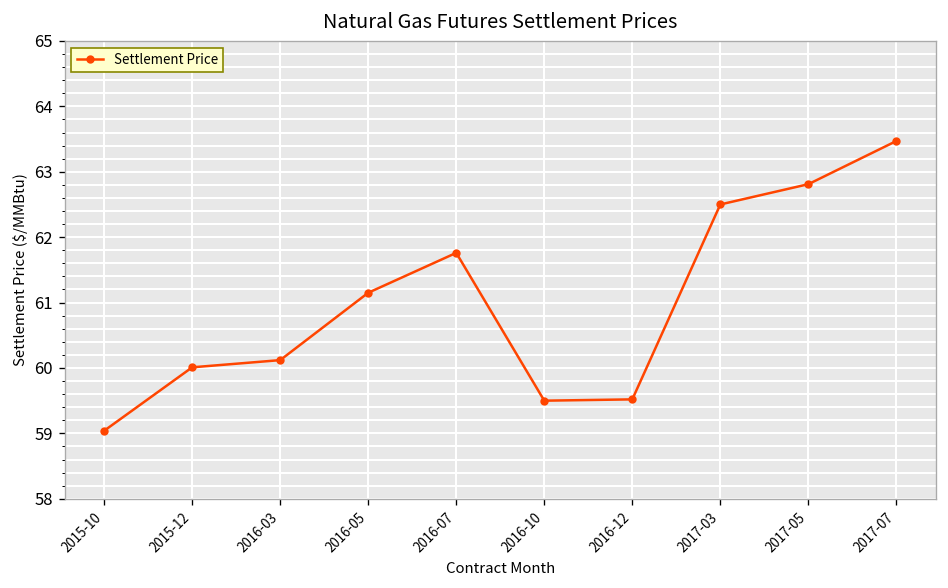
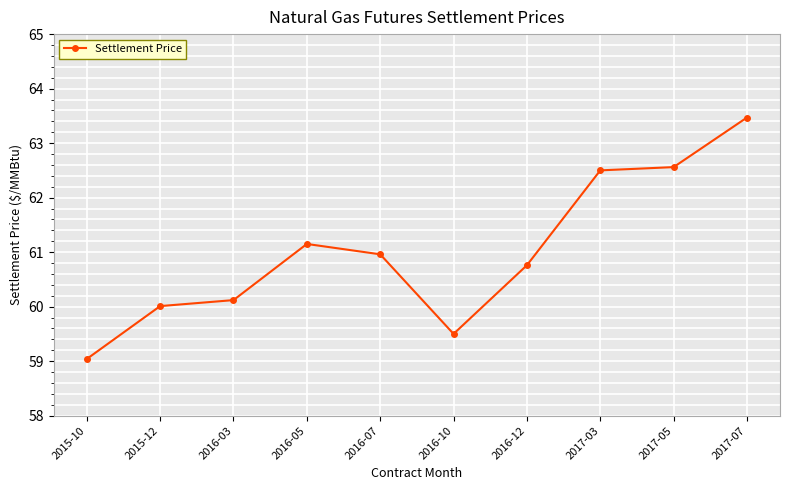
  {
    "2015-10": 59.0,
    "2015-12": 60.0,
    "2016-03": 60.1,
    "2016-05": 61.2,
-   "2016-07": 61.8,
+   "2016-07": 61.0,
    "2016-10": 59.5,
-   "2016-12": 59.5,
+   "2016-12": 60.8,
    "2017-03": 62.5,
-   "2017-05": 62.8,
+   "2017-05": 62.6,
    "2017-07": 63.5
  }
